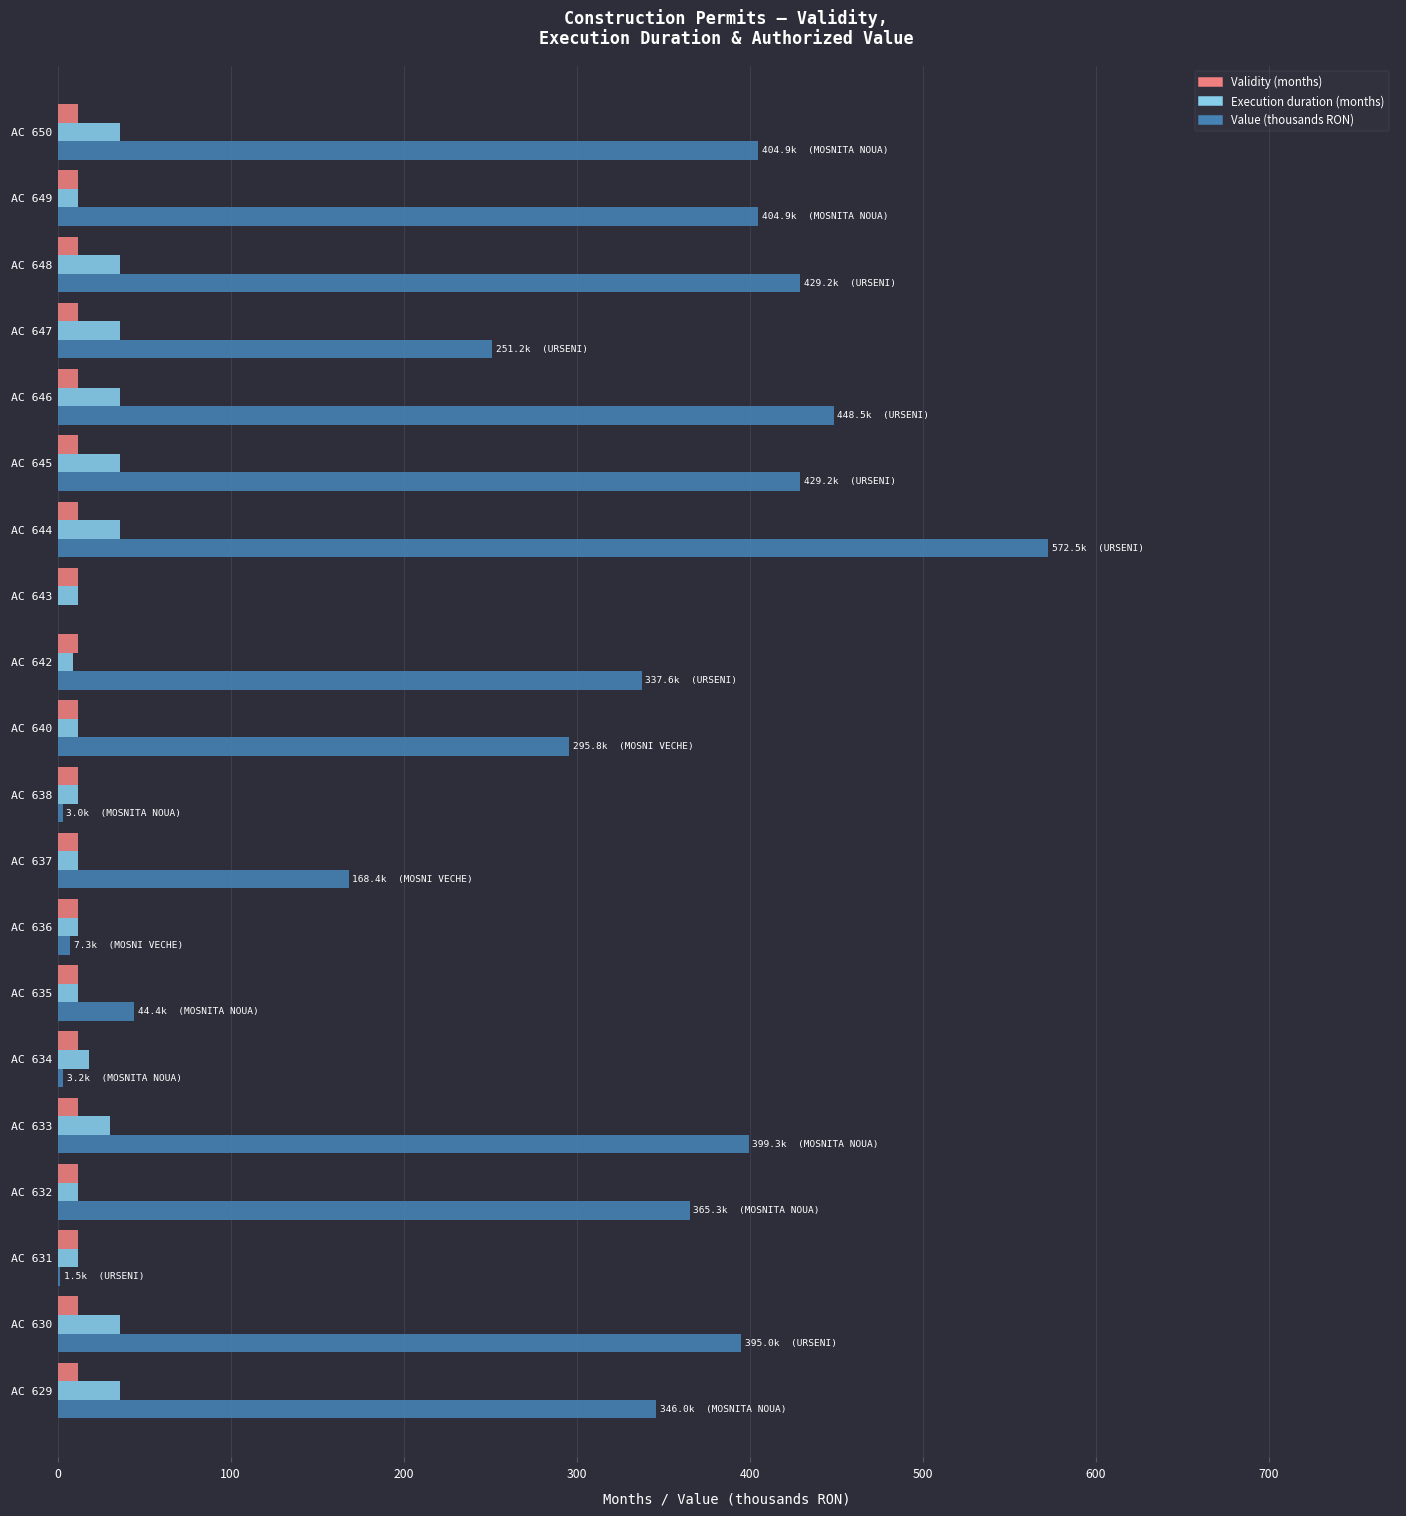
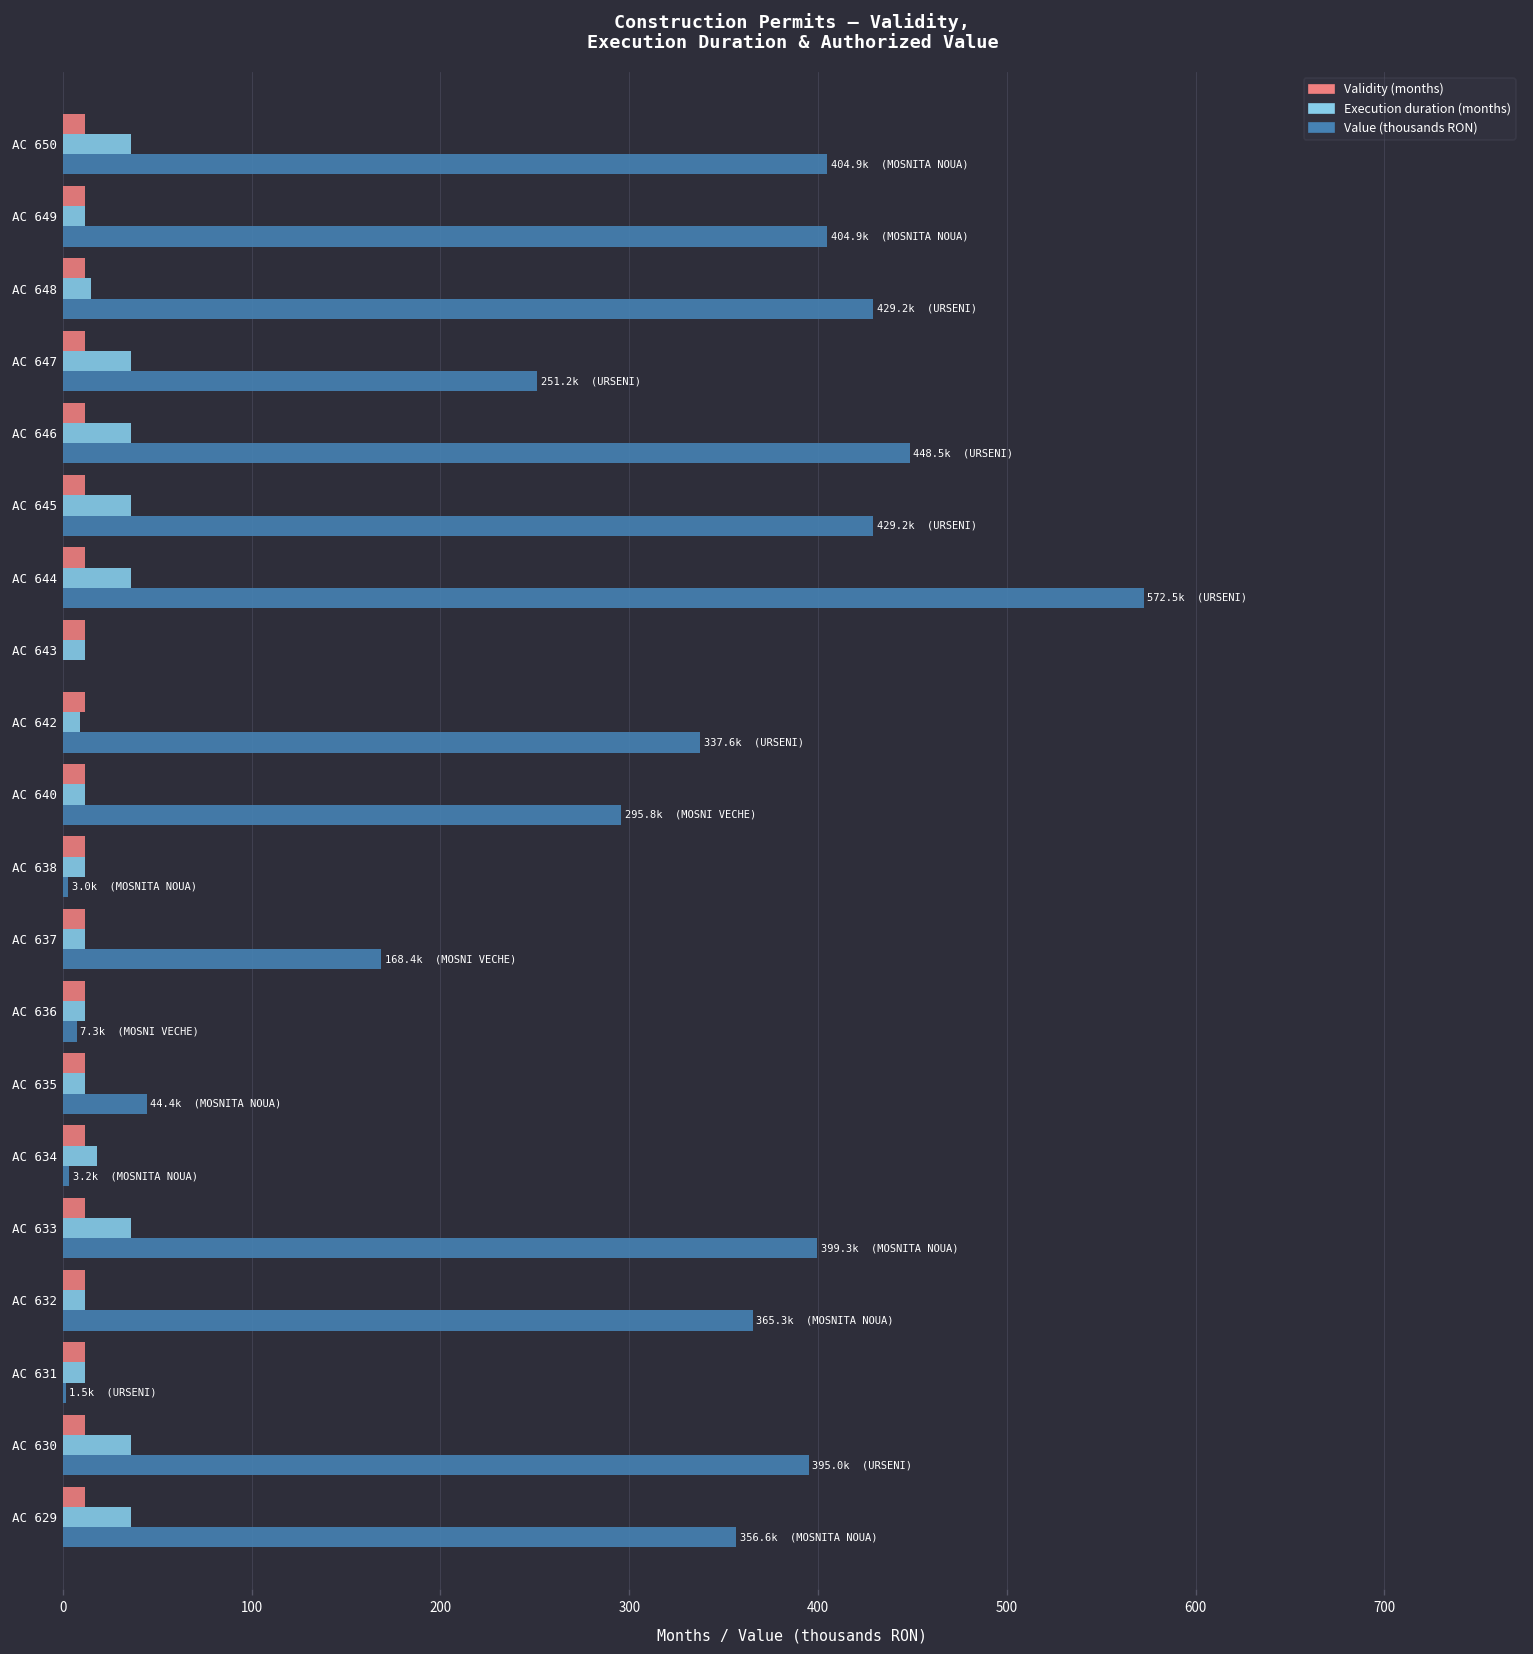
  {
    "Validity (months)": {
      "AC 650": "12",
      "AC 649": "12",
      "AC 648": "12",
      "AC 647": "12",
      "AC 646": "12",
      "AC 645": "12",
      "AC 644": "12",
      "AC 643": "12",
      "AC 642": "12",
      "AC 640": "12",
      "AC 638": "12",
      "AC 637": "12",
      "AC 636": "12",
      "AC 635": "12",
      "AC 634": "12",
      "AC 633": "12",
      "AC 632": "12",
      "AC 631": "12",
      "AC 630": "12",
      "AC 629": "12"
    },
    "Execution duration (months)": {
      "AC 650": "36",
      "AC 649": "12",
-     "AC 648": "36",
+     "AC 648": "15",
      "AC 647": "36",
      "AC 646": "36",
      "AC 645": "36",
      "AC 644": "36",
      "AC 643": "12",
      "AC 642": "9",
      "AC 640": "12",
      "AC 638": "12",
      "AC 637": "12",
      "AC 636": "12",
      "AC 635": "12",
      "AC 634": "18",
-     "AC 633": "30",
+     "AC 633": "36",
      "AC 632": "12",
      "AC 631": "12",
      "AC 630": "36",
      "AC 629": "36"
    },
    "Value (thousands RON)": {
      "AC 650": "404.9k",
      "AC 649": "404.9k",
      "AC 648": "429.2k",
      "AC 647": "251.2k",
      "AC 646": "448.5k",
      "AC 645": "429.2k",
      "AC 644": "572.5k",
      "AC 642": "337.6k",
      "AC 640": "295.8k",
      "AC 638": "3.0k",
      "AC 637": "168.4k",
      "AC 636": "7.3k",
      "AC 635": "44.4k",
      "AC 634": "3.2k",
      "AC 633": "399.3k",
      "AC 632": "365.3k",
      "AC 631": "1.5k",
      "AC 630": "395.0k",
-     "AC 629": "346.0k"
+     "AC 629": "356.6k"
    }
  }
